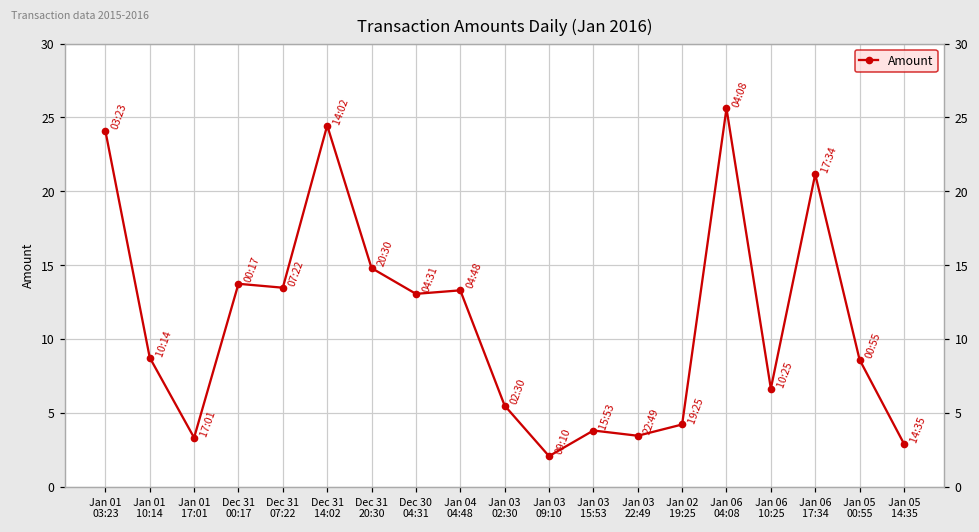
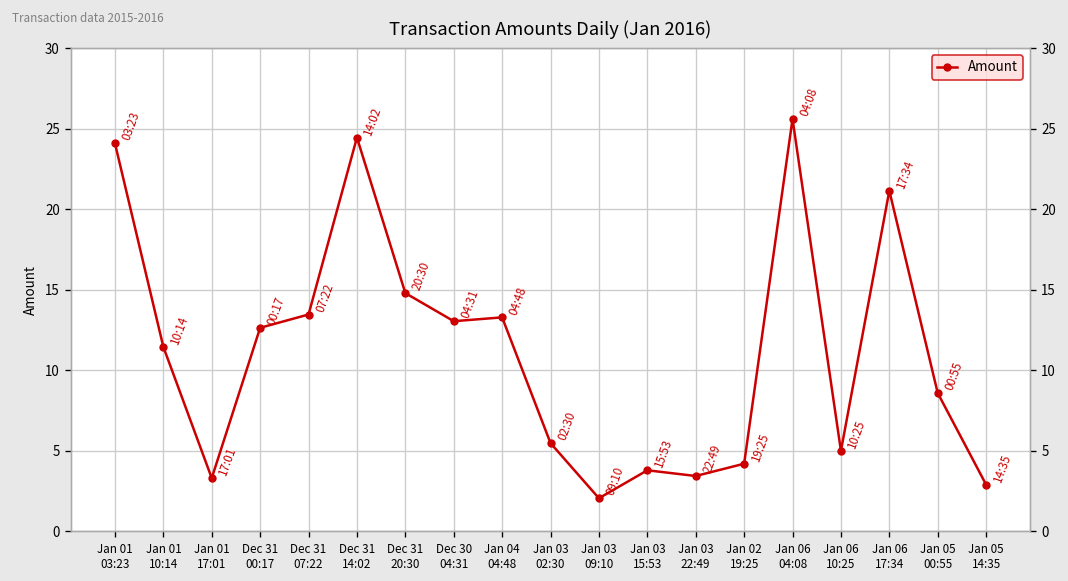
  {
-   "Jan 01 10:14": 8.7,
-   "Dec 31 00:17": 13.7,
-   "Jan 06 10:25": 6.6
+   "Jan 01 10:14": 11.5,
+   "Dec 31 00:17": 12.6,
+   "Jan 06 10:25": 5.0
  }
